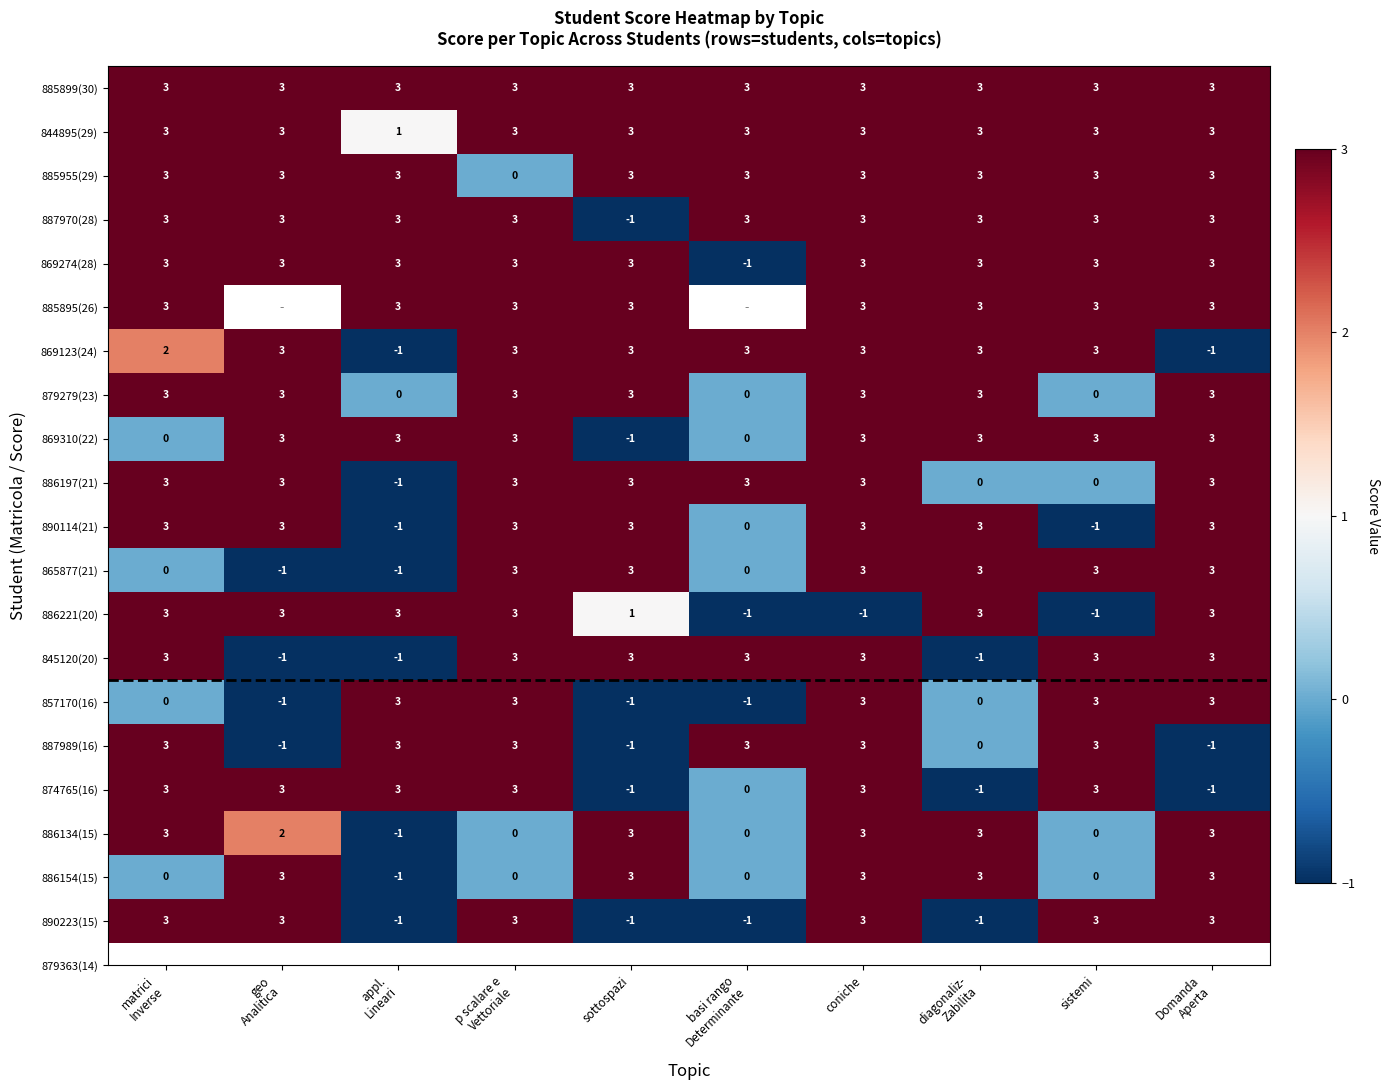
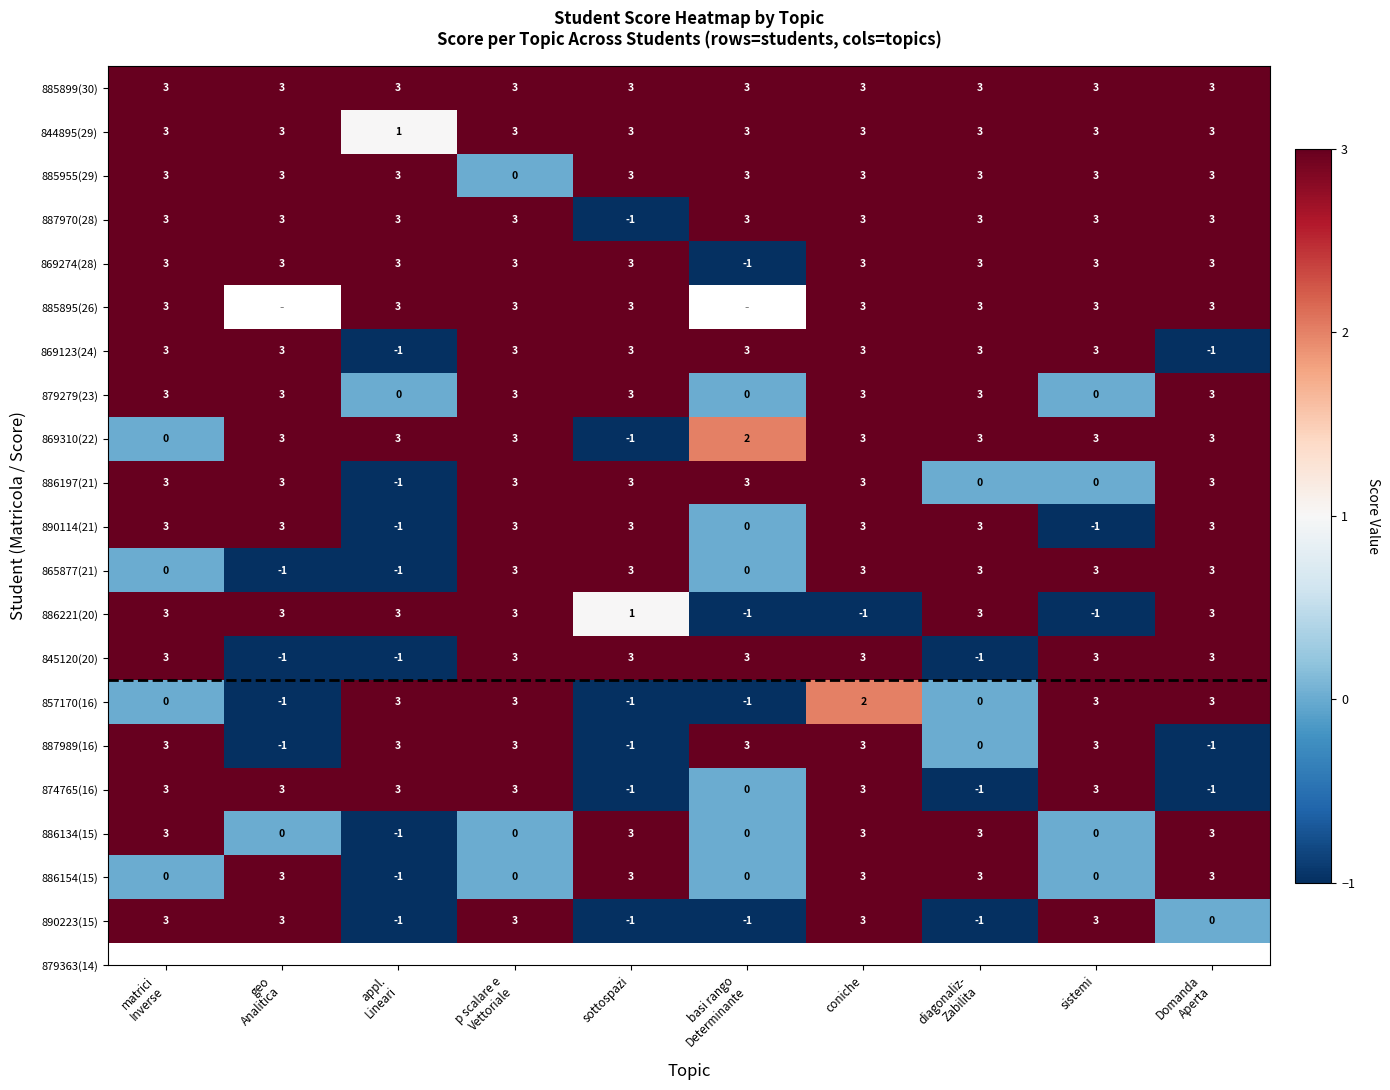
  {
    "885899(30)": {
      "matrici Inverse": 3,
      "geo Analitica": 3,
      "appl. Lineari": 3,
      "p scalare e Vettoriale": 3,
      "sottospazi": 3,
      "basi rango Determinante": 3,
      "coniche": 3,
      "diagonaliz- Zabilita": 3,
      "sistemi": 3,
      "Domanda Aperta": 3
    },
    "844895(29)": {
      "matrici Inverse": 3,
      "geo Analitica": 3,
      "appl. Lineari": 1,
      "p scalare e Vettoriale": 3,
      "sottospazi": 3,
      "basi rango Determinante": 3,
      "coniche": 3,
      "diagonaliz- Zabilita": 3,
      "sistemi": 3,
      "Domanda Aperta": 3
    },
    "885955(29)": {
      "matrici Inverse": 3,
      "geo Analitica": 3,
      "appl. Lineari": 3,
      "p scalare e Vettoriale": 0,
      "sottospazi": 3,
      "basi rango Determinante": 3,
      "coniche": 3,
      "diagonaliz- Zabilita": 3,
      "sistemi": 3,
      "Domanda Aperta": 3
    },
    "887970(28)": {
      "matrici Inverse": 3,
      "geo Analitica": 3,
      "appl. Lineari": 3,
      "p scalare e Vettoriale": 3,
      "sottospazi": -1,
      "basi rango Determinante": 3,
      "coniche": 3,
      "diagonaliz- Zabilita": 3,
      "sistemi": 3,
      "Domanda Aperta": 3
    },
    "869274(28)": {
      "matrici Inverse": 3,
      "geo Analitica": 3,
      "appl. Lineari": 3,
      "p scalare e Vettoriale": 3,
      "sottospazi": 3,
      "basi rango Determinante": -1,
      "coniche": 3,
      "diagonaliz- Zabilita": 3,
      "sistemi": 3,
      "Domanda Aperta": 3
    },
    "885895(26)": {
      "matrici Inverse": 3,
      "appl. Lineari": 3,
      "p scalare e Vettoriale": 3,
      "sottospazi": 3,
      "coniche": 3,
      "diagonaliz- Zabilita": 3,
      "sistemi": 3,
      "Domanda Aperta": 3
    },
    "869123(24)": {
-     "matrici Inverse": 2,
+     "matrici Inverse": 3,
      "geo Analitica": 3,
      "appl. Lineari": -1,
      "p scalare e Vettoriale": 3,
      "sottospazi": 3,
      "basi rango Determinante": 3,
      "coniche": 3,
      "diagonaliz- Zabilita": 3,
      "sistemi": 3,
      "Domanda Aperta": -1
    },
    "879279(23)": {
      "matrici Inverse": 3,
      "geo Analitica": 3,
      "appl. Lineari": 0,
      "p scalare e Vettoriale": 3,
      "sottospazi": 3,
      "basi rango Determinante": 0,
      "coniche": 3,
      "diagonaliz- Zabilita": 3,
      "sistemi": 0,
      "Domanda Aperta": 3
    },
    "869310(22)": {
      "matrici Inverse": 0,
      "geo Analitica": 3,
      "appl. Lineari": 3,
      "p scalare e Vettoriale": 3,
      "sottospazi": -1,
-     "basi rango Determinante": 0,
+     "basi rango Determinante": 2,
      "coniche": 3,
      "diagonaliz- Zabilita": 3,
      "sistemi": 3,
      "Domanda Aperta": 3
    },
    "886197(21)": {
      "matrici Inverse": 3,
      "geo Analitica": 3,
      "appl. Lineari": -1,
      "p scalare e Vettoriale": 3,
      "sottospazi": 3,
      "basi rango Determinante": 3,
      "coniche": 3,
      "diagonaliz- Zabilita": 0,
      "sistemi": 0,
      "Domanda Aperta": 3
    },
    "890114(21)": {
      "matrici Inverse": 3,
      "geo Analitica": 3,
      "appl. Lineari": -1,
      "p scalare e Vettoriale": 3,
      "sottospazi": 3,
      "basi rango Determinante": 0,
      "coniche": 3,
      "diagonaliz- Zabilita": 3,
      "sistemi": -1,
      "Domanda Aperta": 3
    },
    "865877(21)": {
      "matrici Inverse": 0,
      "geo Analitica": -1,
      "appl. Lineari": -1,
      "p scalare e Vettoriale": 3,
      "sottospazi": 3,
      "basi rango Determinante": 0,
      "coniche": 3,
      "diagonaliz- Zabilita": 3,
      "sistemi": 3,
      "Domanda Aperta": 3
    },
    "886221(20)": {
      "matrici Inverse": 3,
      "geo Analitica": 3,
      "appl. Lineari": 3,
      "p scalare e Vettoriale": 3,
      "sottospazi": 1,
      "basi rango Determinante": -1,
      "coniche": -1,
      "diagonaliz- Zabilita": 3,
      "sistemi": -1,
      "Domanda Aperta": 3
    },
    "845120(20)": {
      "matrici Inverse": 3,
      "geo Analitica": -1,
      "appl. Lineari": -1,
      "p scalare e Vettoriale": 3,
      "sottospazi": 3,
      "basi rango Determinante": 3,
      "coniche": 3,
      "diagonaliz- Zabilita": -1,
      "sistemi": 3,
      "Domanda Aperta": 3
    },
    "857170(16)": {
      "matrici Inverse": 0,
      "geo Analitica": -1,
      "appl. Lineari": 3,
      "p scalare e Vettoriale": 3,
      "sottospazi": -1,
      "basi rango Determinante": -1,
-     "coniche": 3,
+     "coniche": 2,
      "diagonaliz- Zabilita": 0,
      "sistemi": 3,
      "Domanda Aperta": 3
    },
    "887989(16)": {
      "matrici Inverse": 3,
      "geo Analitica": -1,
      "appl. Lineari": 3,
      "p scalare e Vettoriale": 3,
      "sottospazi": -1,
      "basi rango Determinante": 3,
      "coniche": 3,
      "diagonaliz- Zabilita": 0,
      "sistemi": 3,
      "Domanda Aperta": -1
    },
    "874765(16)": {
      "matrici Inverse": 3,
      "geo Analitica": 3,
      "appl. Lineari": 3,
      "p scalare e Vettoriale": 3,
      "sottospazi": -1,
      "basi rango Determinante": 0,
      "coniche": 3,
      "diagonaliz- Zabilita": -1,
      "sistemi": 3,
      "Domanda Aperta": -1
    },
    "886134(15)": {
      "matrici Inverse": 3,
-     "geo Analitica": 2,
+     "geo Analitica": 0,
      "appl. Lineari": -1,
      "p scalare e Vettoriale": 0,
      "sottospazi": 3,
      "basi rango Determinante": 0,
      "coniche": 3,
      "diagonaliz- Zabilita": 3,
      "sistemi": 0,
      "Domanda Aperta": 3
    },
    "886154(15)": {
      "matrici Inverse": 0,
      "geo Analitica": 3,
      "appl. Lineari": -1,
      "p scalare e Vettoriale": 0,
      "sottospazi": 3,
      "basi rango Determinante": 0,
      "coniche": 3,
      "diagonaliz- Zabilita": 3,
      "sistemi": 0,
      "Domanda Aperta": 3
    },
    "890223(15)": {
      "matrici Inverse": 3,
      "geo Analitica": 3,
      "appl. Lineari": -1,
      "p scalare e Vettoriale": 3,
      "sottospazi": -1,
      "basi rango Determinante": -1,
      "coniche": 3,
      "diagonaliz- Zabilita": -1,
      "sistemi": 3,
-     "Domanda Aperta": 3
+     "Domanda Aperta": 0
    }
  }
